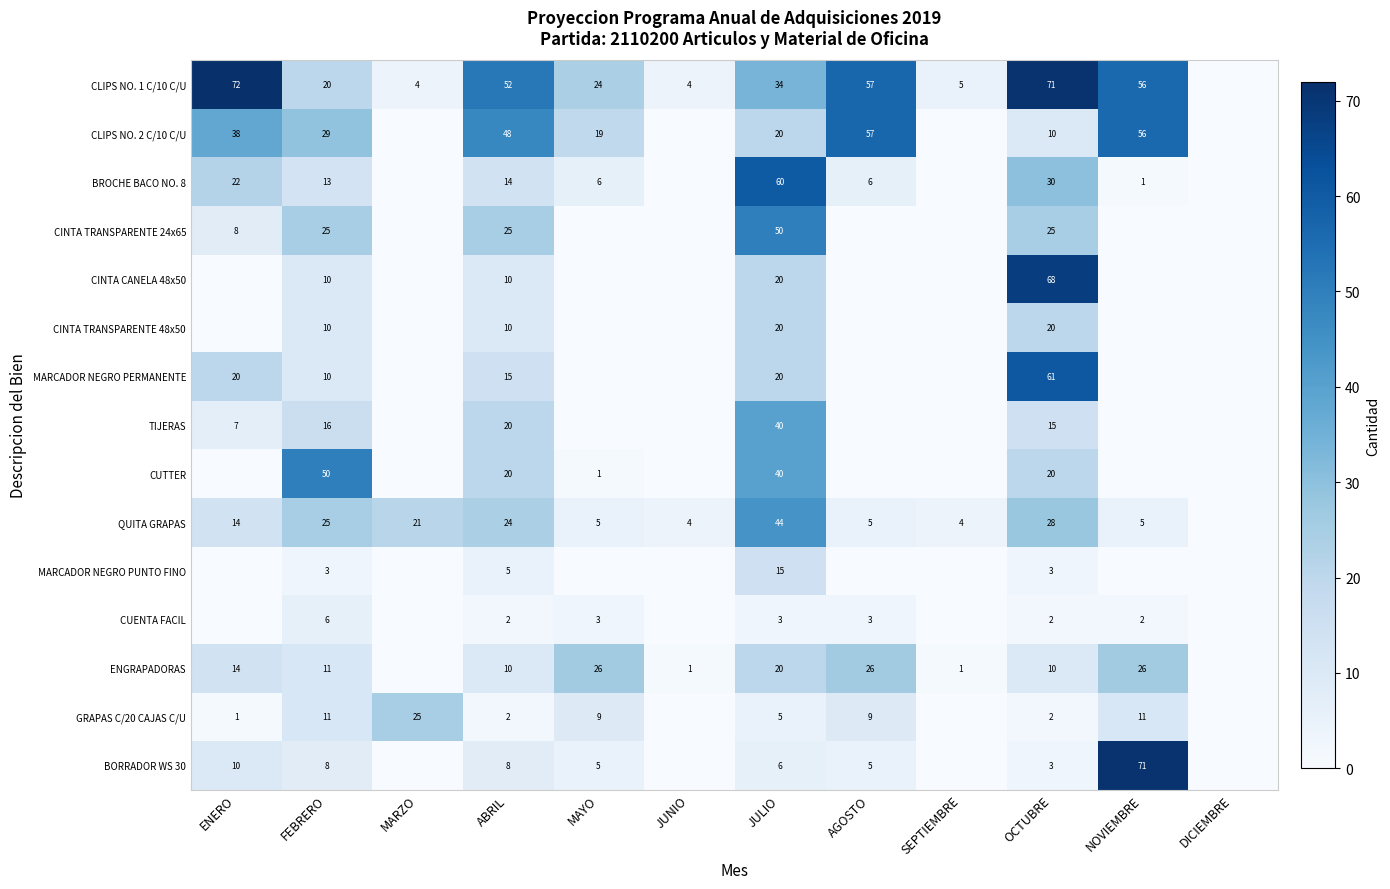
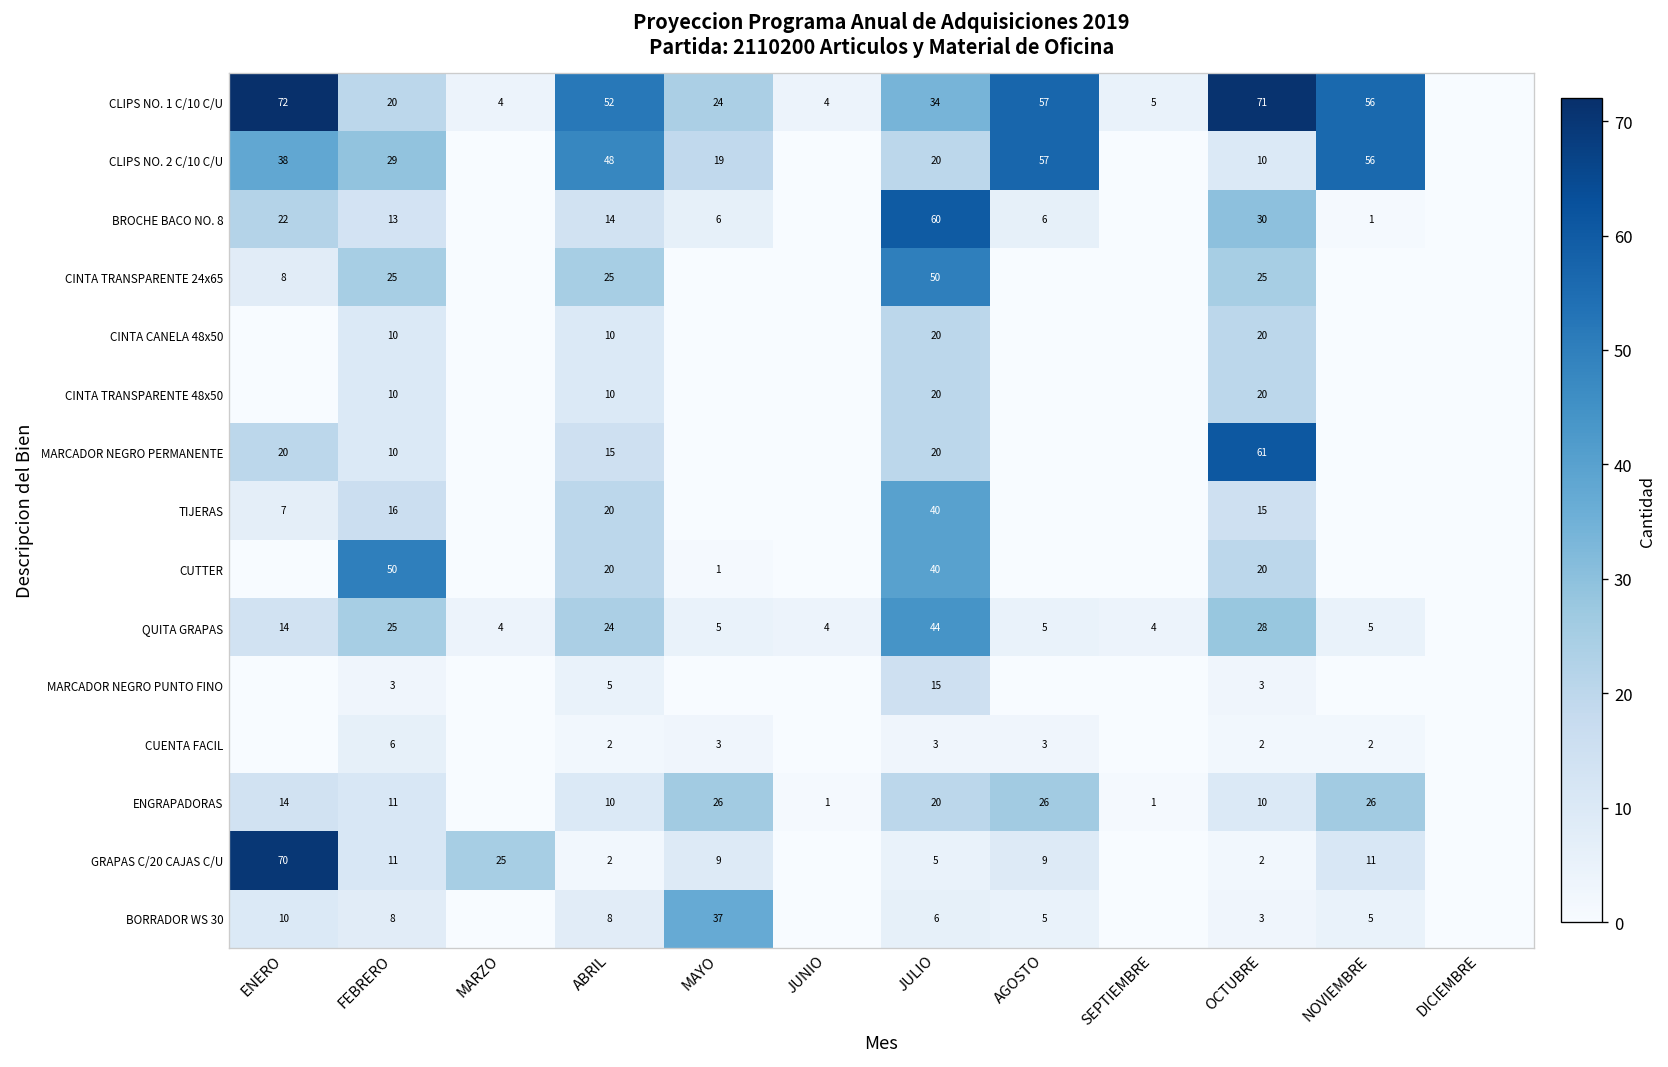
  {
    "CLIPS NO. 1 C/10 C/U": {
      "ENERO": 72,
      "FEBRERO": 20,
      "MARZO": 4,
      "ABRIL": 52,
      "MAYO": 24,
      "JUNIO": 4,
      "JULIO": 34,
      "AGOSTO": 57,
      "SEPTIEMBRE": 5,
      "OCTUBRE": 71,
      "NOVIEMBRE": 56
    },
    "CLIPS NO. 2 C/10 C/U": {
      "ENERO": 38,
      "FEBRERO": 29,
      "ABRIL": 48,
      "MAYO": 19,
      "JULIO": 20,
      "AGOSTO": 57,
      "OCTUBRE": 10,
      "NOVIEMBRE": 56
    },
    "BROCHE BACO NO. 8": {
      "ENERO": 22,
      "FEBRERO": 13,
      "ABRIL": 14,
      "MAYO": 6,
      "JULIO": 60,
      "AGOSTO": 6,
      "OCTUBRE": 30,
      "NOVIEMBRE": 1
    },
    "CINTA TRANSPARENTE 24x65": {
      "ENERO": 8,
      "FEBRERO": 25,
      "ABRIL": 25,
      "JULIO": 50,
      "OCTUBRE": 25
    },
    "CINTA CANELA 48x50": {
      "FEBRERO": 10,
      "ABRIL": 10,
      "JULIO": 20,
-     "OCTUBRE": 68
+     "OCTUBRE": 20
    },
    "CINTA TRANSPARENTE 48x50": {
      "FEBRERO": 10,
      "ABRIL": 10,
      "JULIO": 20,
      "OCTUBRE": 20
    },
    "MARCADOR NEGRO PERMANENTE": {
      "ENERO": 20,
      "FEBRERO": 10,
      "ABRIL": 15,
      "JULIO": 20,
      "OCTUBRE": 61
    },
    "TIJERAS": {
      "ENERO": 7,
      "FEBRERO": 16,
      "ABRIL": 20,
      "JULIO": 40,
      "OCTUBRE": 15
    },
    "CUTTER": {
      "FEBRERO": 50,
      "ABRIL": 20,
      "MAYO": 1,
      "JULIO": 40,
      "OCTUBRE": 20
    },
    "QUITA GRAPAS": {
      "ENERO": 14,
      "FEBRERO": 25,
-     "MARZO": 21,
+     "MARZO": 4,
      "ABRIL": 24,
      "MAYO": 5,
      "JUNIO": 4,
      "JULIO": 44,
      "AGOSTO": 5,
      "SEPTIEMBRE": 4,
      "OCTUBRE": 28,
      "NOVIEMBRE": 5
    },
    "MARCADOR NEGRO PUNTO FINO": {
      "FEBRERO": 3,
      "ABRIL": 5,
      "JULIO": 15,
      "OCTUBRE": 3
    },
    "CUENTA FACIL": {
      "FEBRERO": 6,
      "ABRIL": 2,
      "MAYO": 3,
      "JULIO": 3,
      "AGOSTO": 3,
      "OCTUBRE": 2,
      "NOVIEMBRE": 2
    },
    "ENGRAPADORAS": {
      "ENERO": 14,
      "FEBRERO": 11,
      "ABRIL": 10,
      "MAYO": 26,
      "JUNIO": 1,
      "JULIO": 20,
      "AGOSTO": 26,
      "SEPTIEMBRE": 1,
      "OCTUBRE": 10,
      "NOVIEMBRE": 26
    },
    "GRAPAS C/20 CAJAS C/U": {
-     "ENERO": 1,
+     "ENERO": 70,
      "FEBRERO": 11,
      "MARZO": 25,
      "ABRIL": 2,
      "MAYO": 9,
      "JULIO": 5,
      "AGOSTO": 9,
      "OCTUBRE": 2,
      "NOVIEMBRE": 11
    },
    "BORRADOR WS 30": {
      "ENERO": 10,
      "FEBRERO": 8,
      "ABRIL": 8,
-     "MAYO": 5,
+     "MAYO": 37,
      "JULIO": 6,
      "AGOSTO": 5,
      "OCTUBRE": 3,
-     "NOVIEMBRE": 71
+     "NOVIEMBRE": 5
    }
  }
